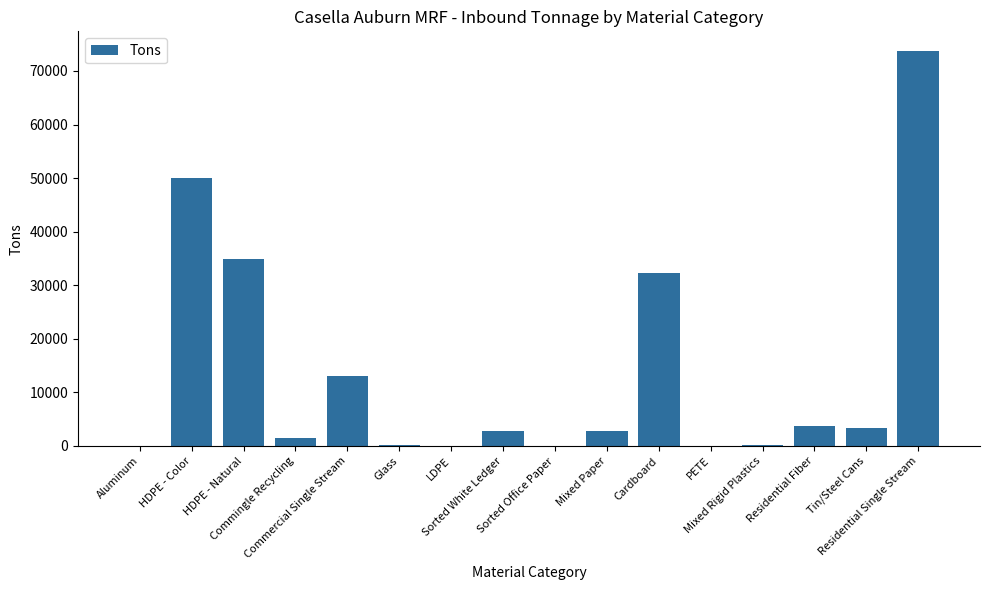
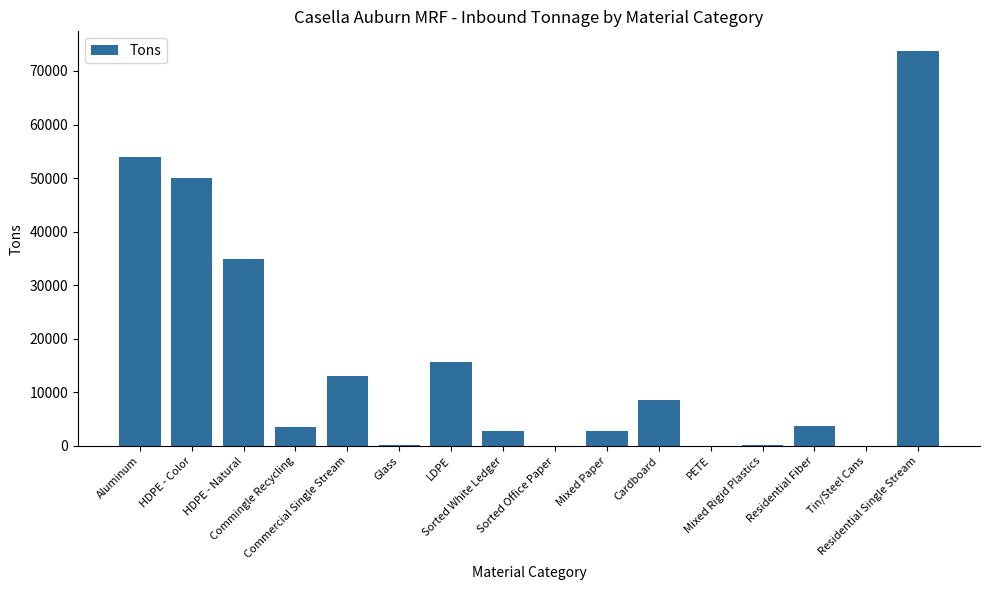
  {
-   "Aluminum": 0,
+   "Aluminum": 54000,
    "HDPE - Color": 50000,
    "HDPE - Natural": 35000,
-   "Commingle Recycling": 1000,
+   "Commingle Recycling": 4000,
    "Commercial Single Stream": 13000,
-   "LDPE": 0,
+   "LDPE": 16000,
    "Sorted White Ledger": 3000,
    "Mixed Paper": 3000,
-   "Cardboard": 32000,
+   "Cardboard": 8000,
    "Residential Fiber": 4000,
-   "Tin/Steel Cans": 3000,
+   "Tin/Steel Cans": 0,
    "Residential Single Stream": 74000
  }
